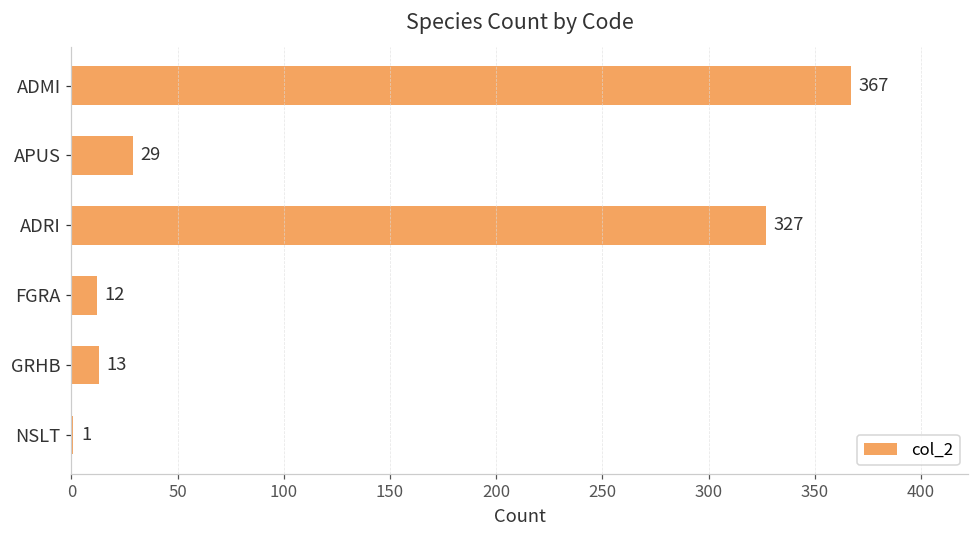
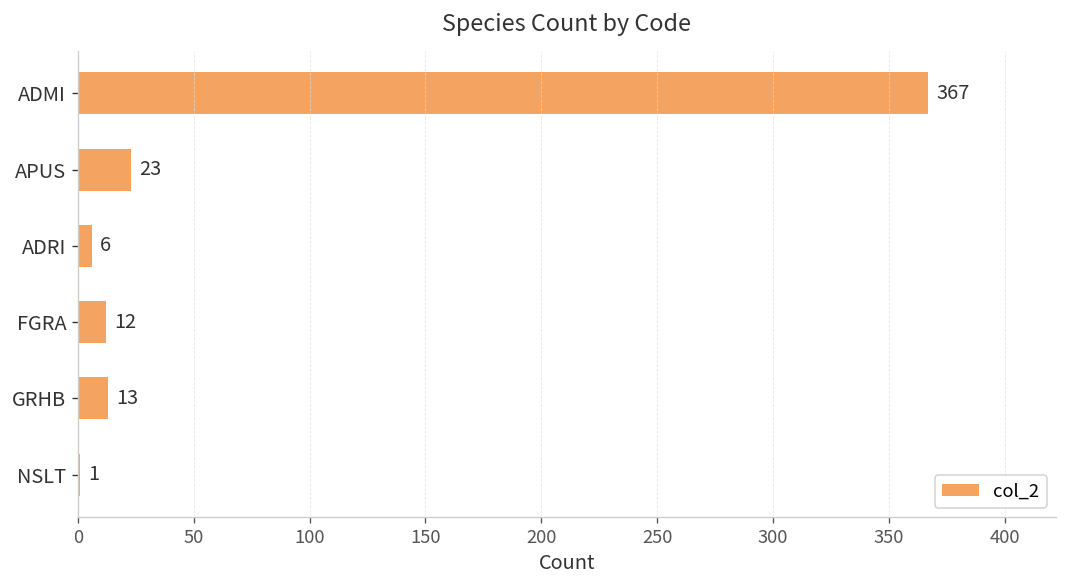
  {
    "ADMI": 367,
-   "APUS": 29,
-   "ADRI": 327,
+   "APUS": 23,
+   "ADRI": 6,
    "FGRA": 12,
    "GRHB": 13,
    "NSLT": 1
  }
